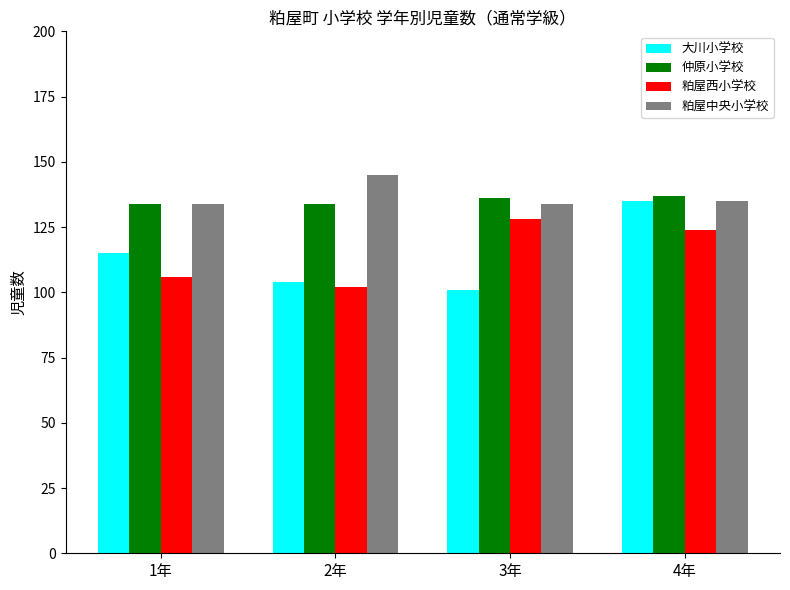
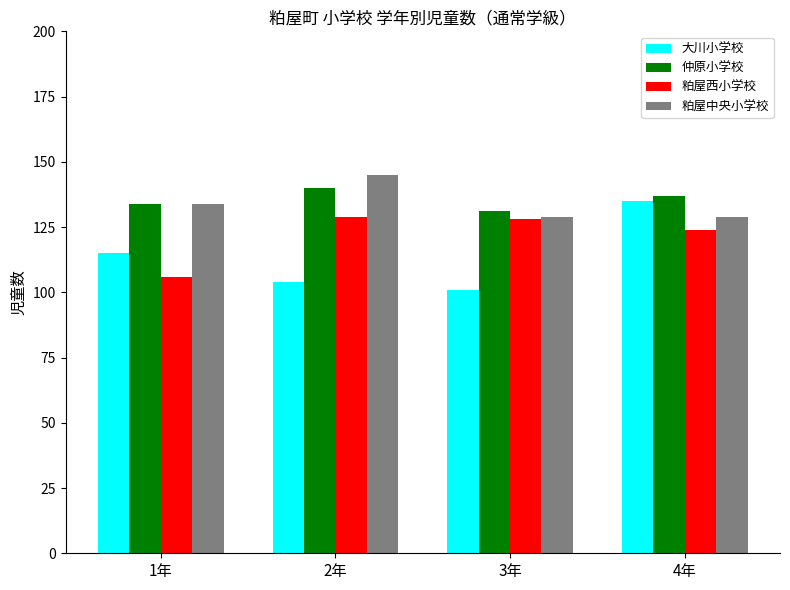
  {
    "大川小学校": {
      "1年": 115,
      "2年": 104,
      "3年": 101,
      "4年": 135
    },
    "仲原小学校": {
      "1年": 134,
-     "2年": 134,
-     "3年": 136,
+     "2年": 140,
+     "3年": 131,
      "4年": 137
    },
    "粕屋西小学校": {
      "1年": 106,
-     "2年": 102,
+     "2年": 129,
      "3年": 128,
      "4年": 124
    },
    "粕屋中央小学校": {
      "1年": 134,
      "2年": 145,
-     "3年": 134,
-     "4年": 135
+     "3年": 129,
+     "4年": 129
    }
  }
